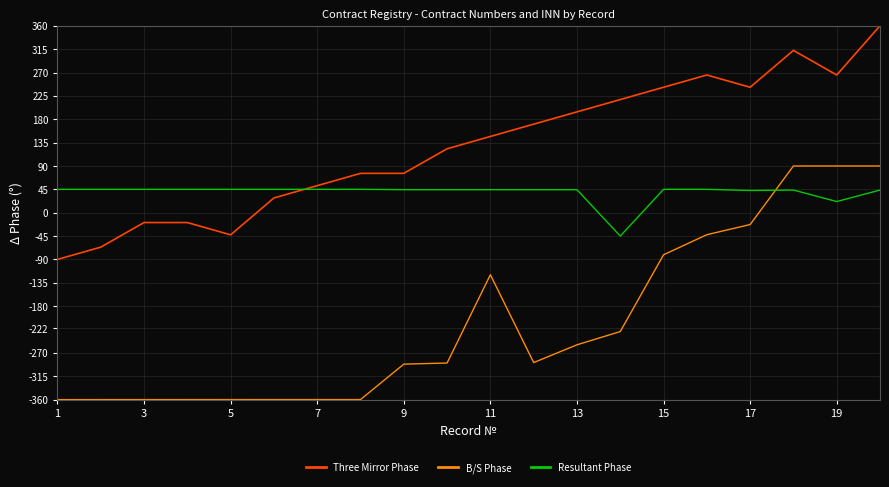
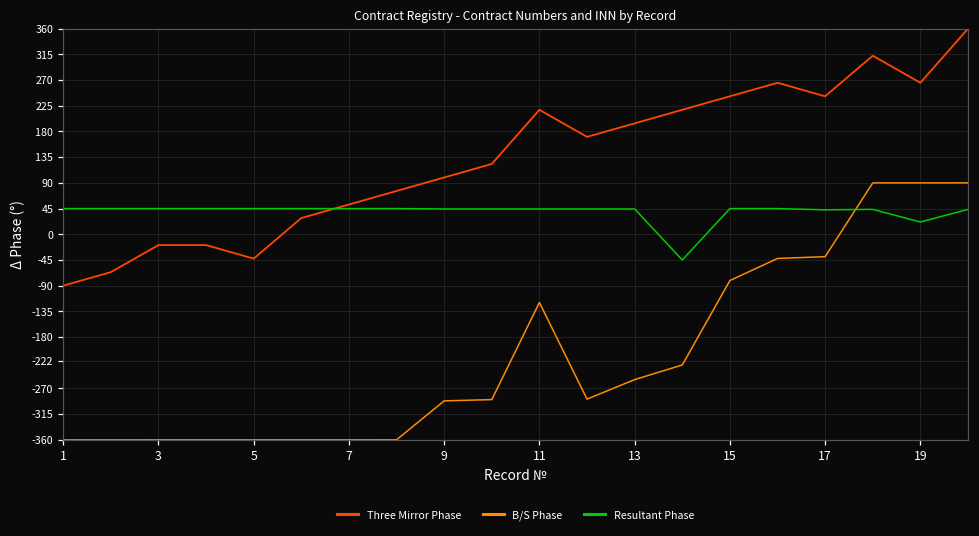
  {
    "Three Mirror Phase": {
      "1": -90,
      "3": -20,
      "5": -40,
      "7": 50,
-     "9": 80,
-     "11": 150,
+     "9": 100,
+     "11": 220,
      "13": 190,
      "15": 240,
      "17": 240,
      "19": 270
    },
    "B/S Phase": {
      "1": -360,
      "3": -360,
      "5": -360,
      "7": -360,
      "9": -290,
      "11": -120,
      "13": -250,
      "15": -80,
-     "17": -20,
+     "17": -40,
      "19": 90
    },
    "Resultant Phase": {
      "1": 40,
      "3": 40,
      "5": 40,
      "7": 40,
      "9": 40,
      "11": 40,
      "13": 40,
      "15": 50,
      "17": 40,
      "19": 20
    }
  }
